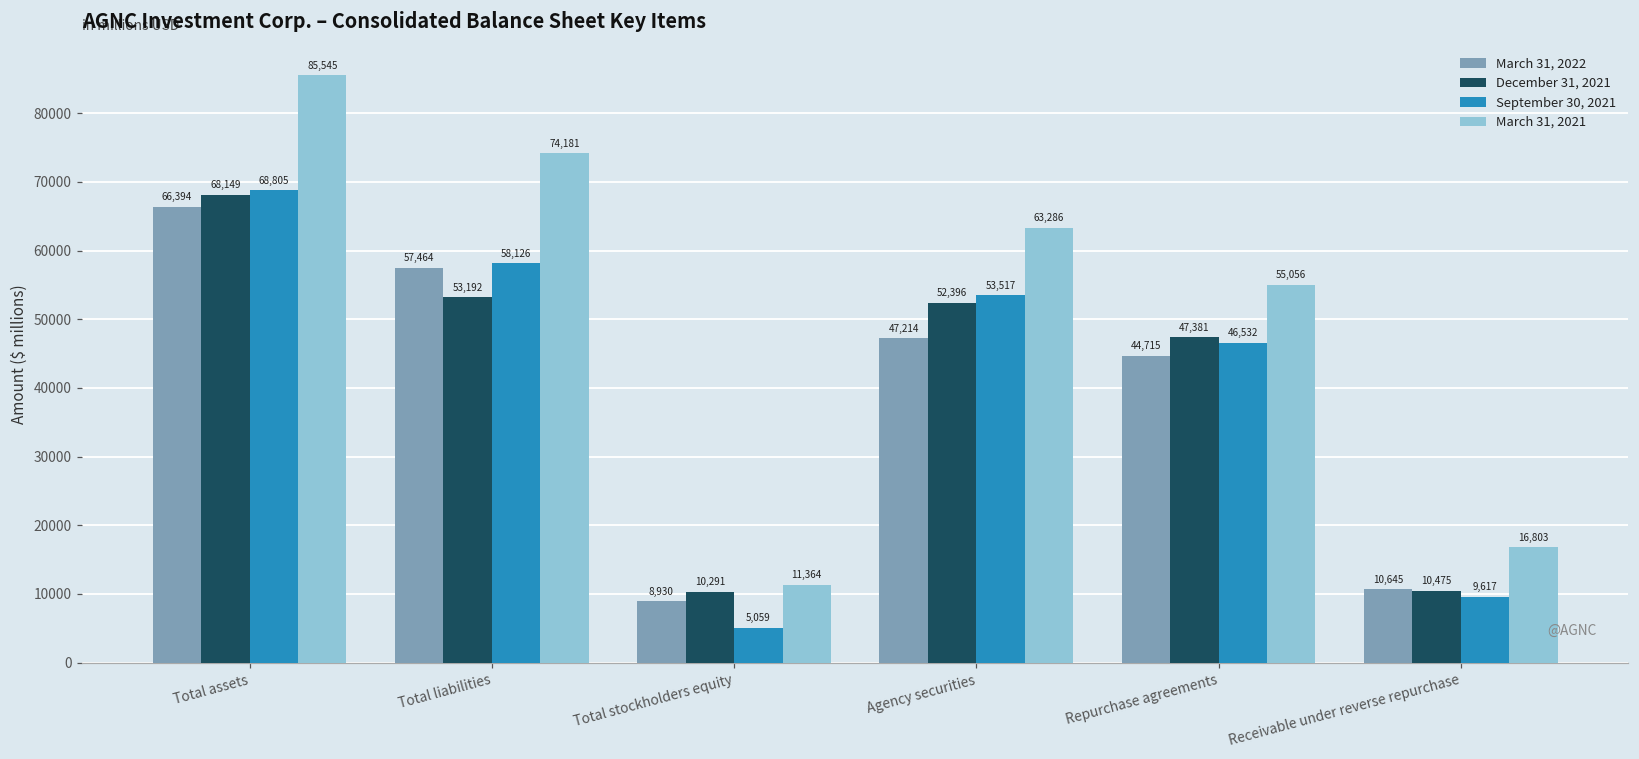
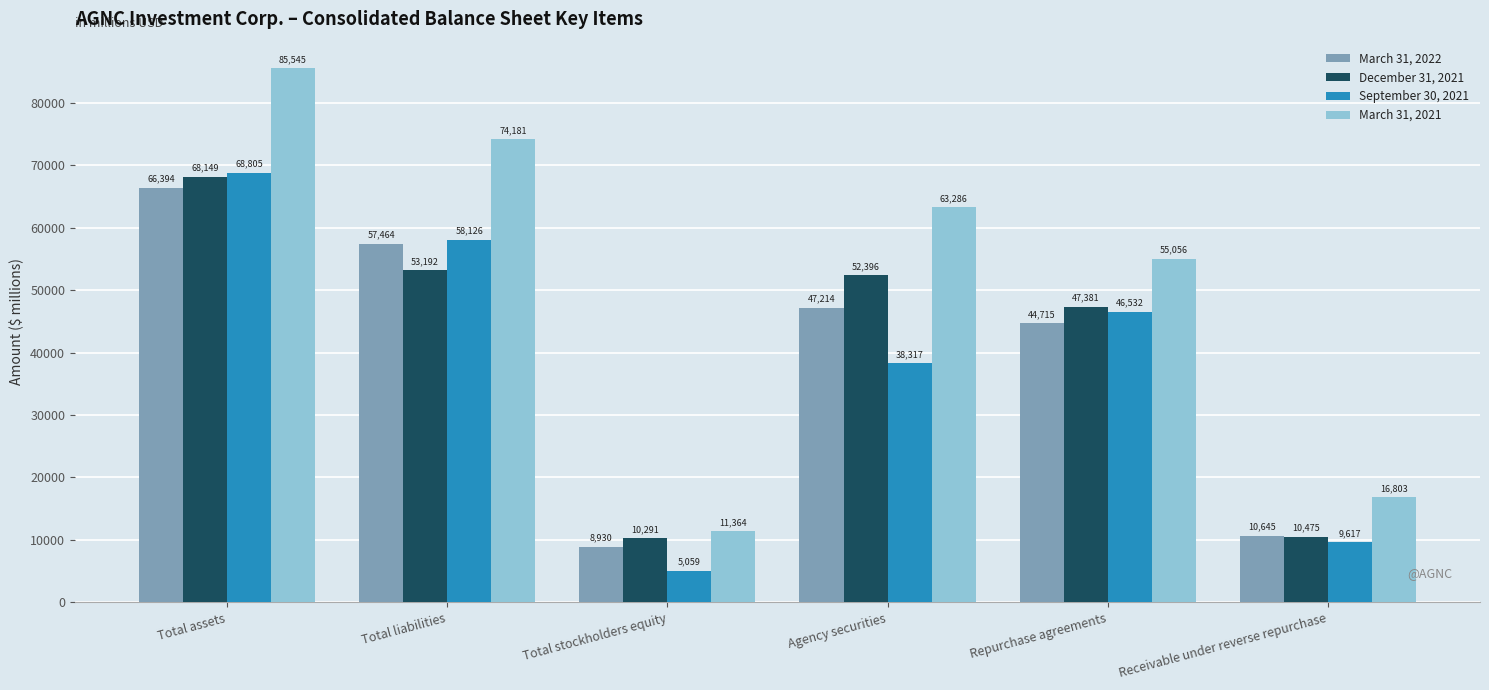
  {
    "December 31, 2021": {
      "Total assets": "68,149",
      "Total liabilities": "53,192",
      "Total stockholders equity": "10,291",
      "Agency securities": "52,396",
      "Repurchase agreements": "47,381",
      "Receivable under reverse repurchase": "10,475"
    },
    "September 30, 2021": {
      "Total assets": "68,805",
      "Total liabilities": "58,126",
      "Total stockholders equity": "5,059",
-     "Agency securities": "53,517",
+     "Agency securities": "38,317",
      "Repurchase agreements": "46,532",
      "Receivable under reverse repurchase": "9,617"
    }
  }
